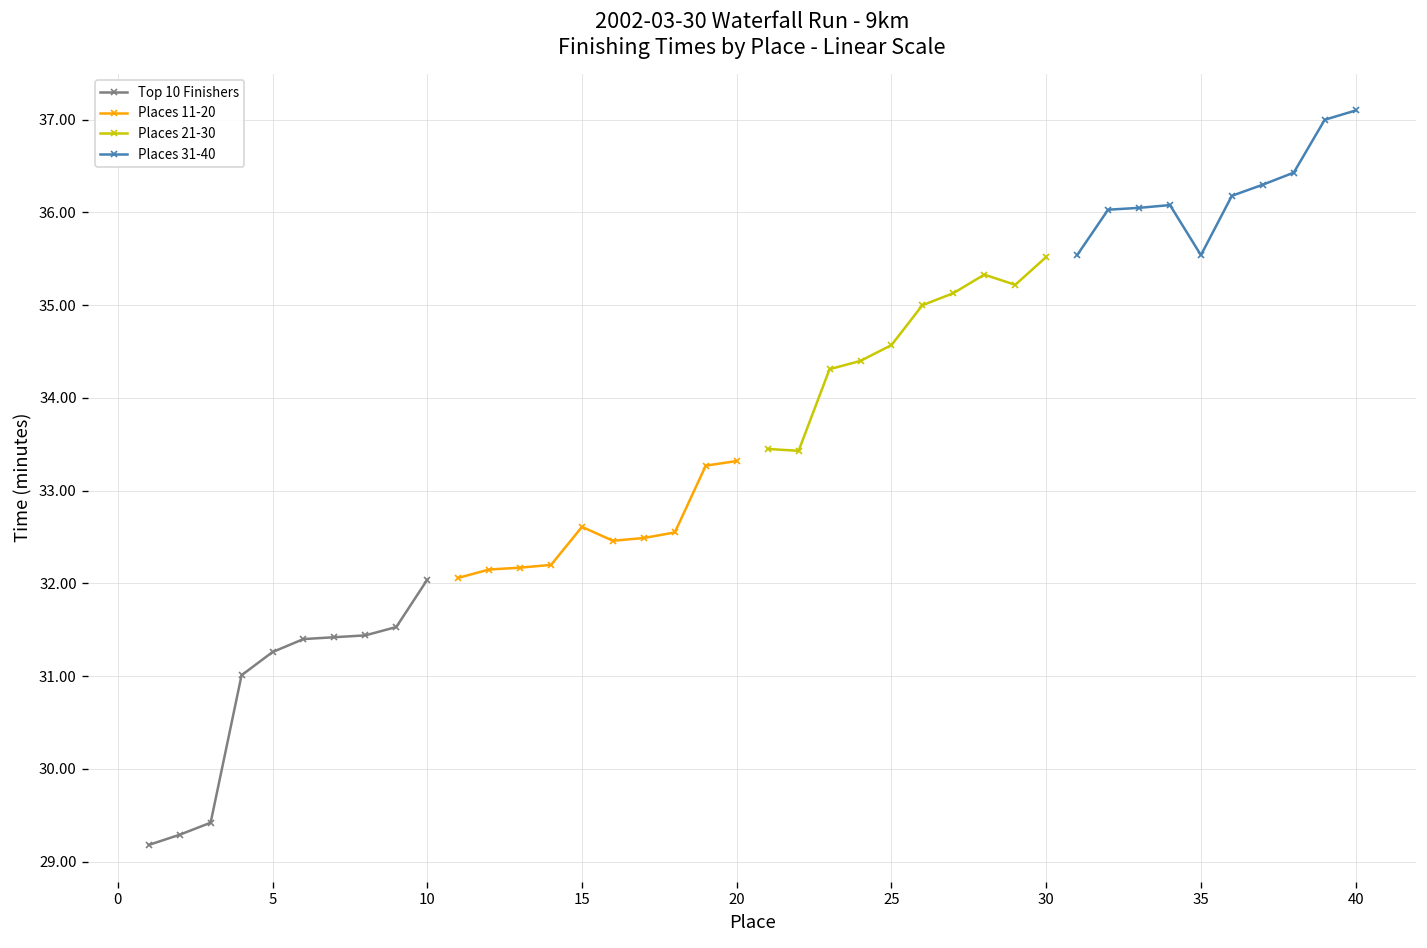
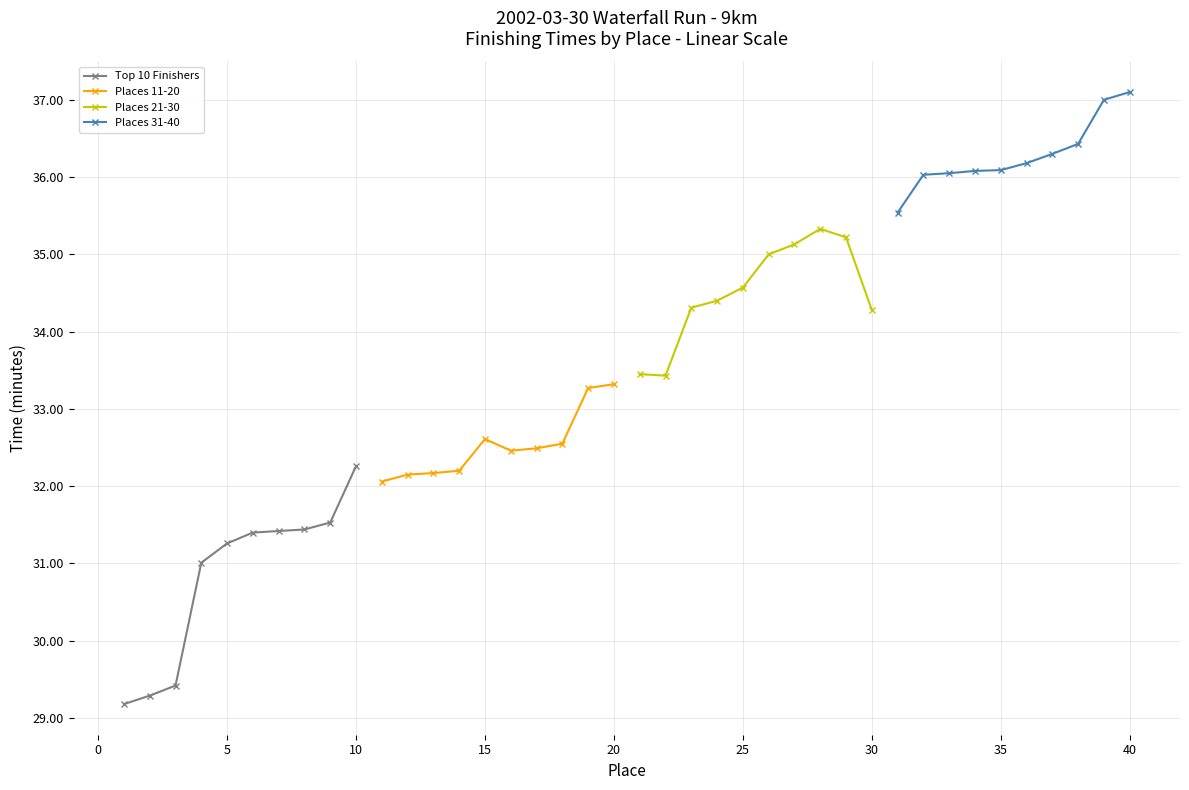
  {
    "Top 10 Finishers": {
      "5": 31.3,
-     "10": 32.0
+     "10": 32.3
    },
    "Places 11-20": {
      "15": 32.6,
      "20": 33.3
    },
    "Places 21-30": {
      "25": 34.6,
-     "30": 35.5
+     "30": 34.3
    },
    "Places 31-40": {
-     "35": 35.5,
+     "35": 36.1,
      "40": 37.1
    }
  }
